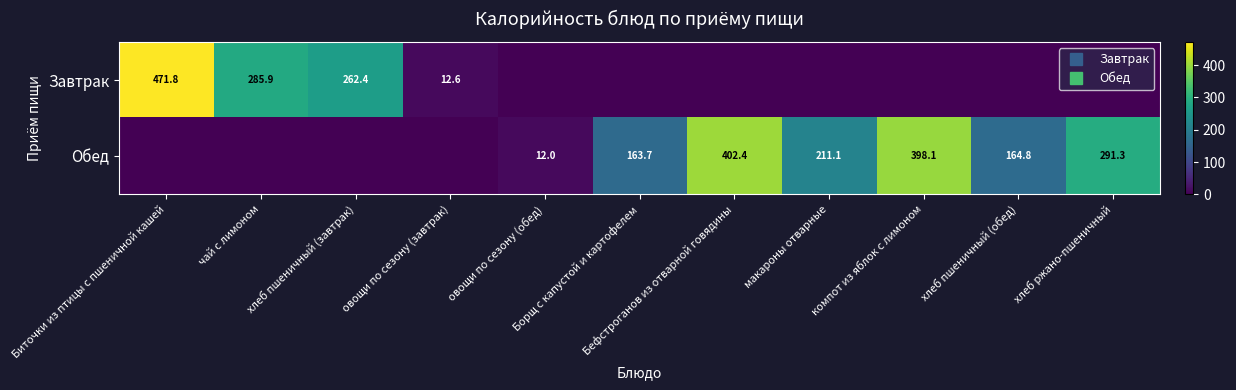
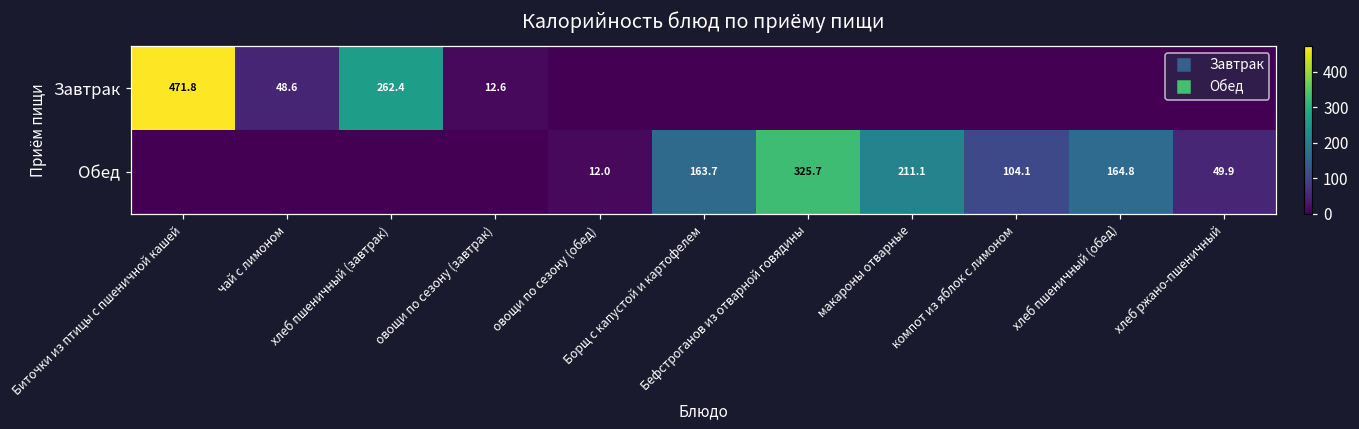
  {
    "Завтрак": {
      "Биточки из птицы с пшеничной кашей": 471.8,
-     "чай с лимоном": 285.9,
+     "чай с лимоном": 48.6,
      "хлеб пшеничный (завтрак)": 262.4,
      "овощи по сезону (завтрак)": 12.6
    },
    "Обед": {
      "овощи по сезону (обед)": 12.0,
      "Борщ с капустой и картофелем": 163.7,
-     "Бефстроганов из отварной говядины": 402.4,
+     "Бефстроганов из отварной говядины": 325.7,
      "макароны отварные": 211.1,
-     "компот из яблок с лимоном": 398.1,
+     "компот из яблок с лимоном": 104.1,
      "хлеб пшеничный (обед)": 164.8,
-     "хлеб ржано-пшеничный": 291.3
+     "хлеб ржано-пшеничный": 49.9
    }
  }
